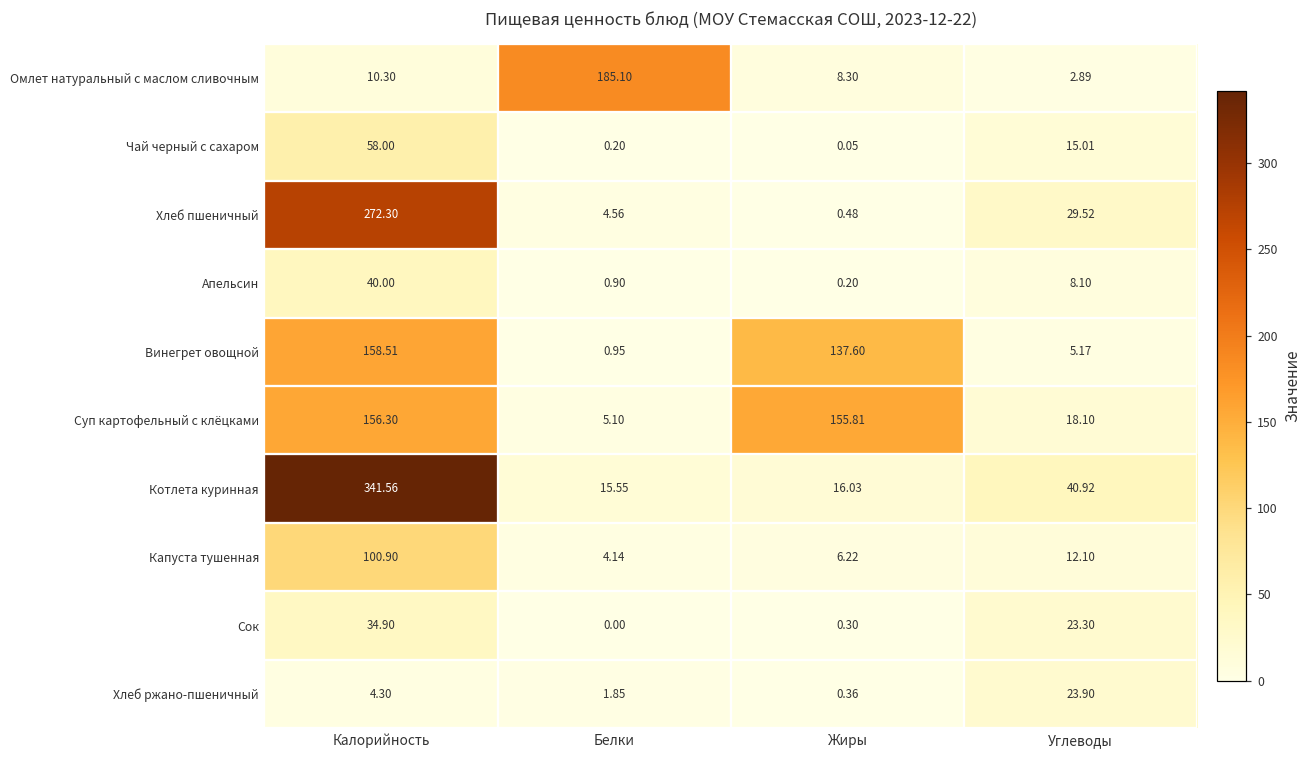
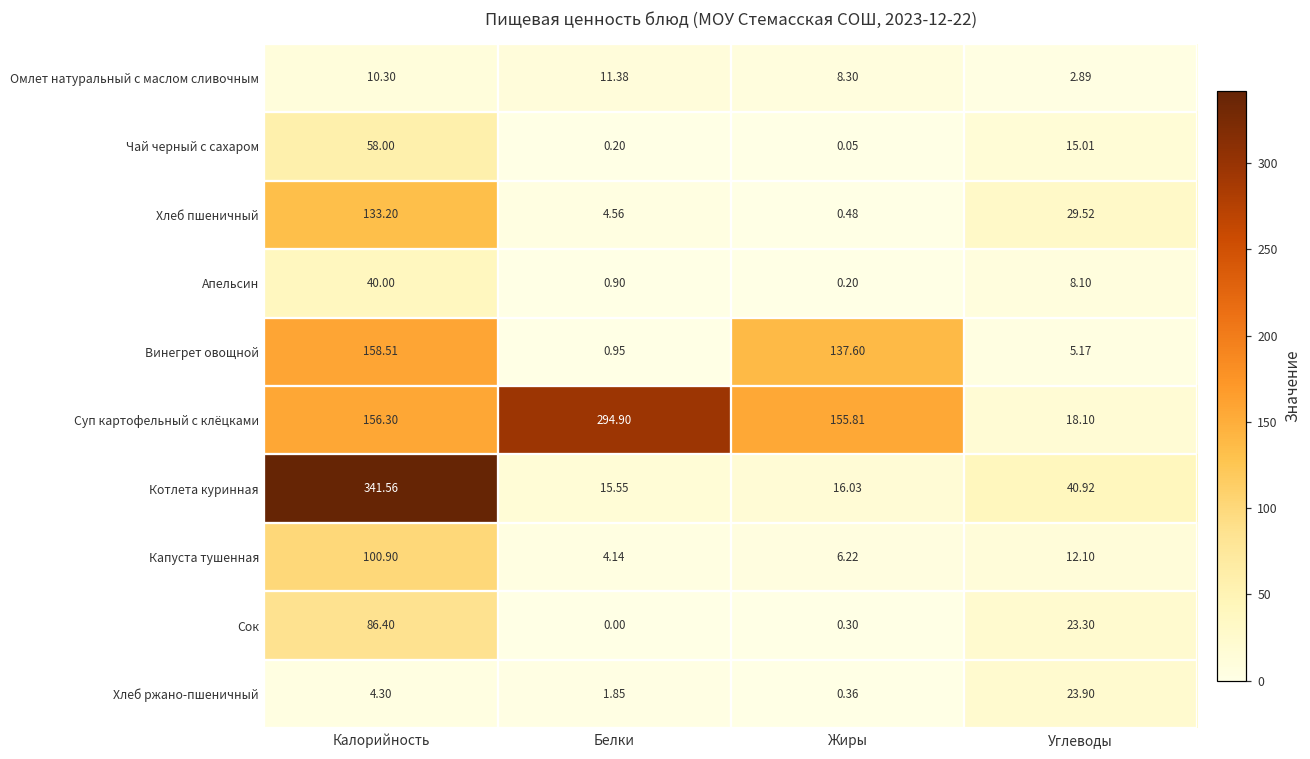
  {
    "Омлет натуральный с маслом сливочным": {
      "Калорийность": 10.30,
-     "Белки": 185.10,
+     "Белки": 11.38,
      "Жиры": 8.30,
      "Углеводы": 2.89
    },
    "Чай черный с сахаром": {
      "Калорийность": 58.00,
      "Белки": 0.20,
      "Жиры": 0.05,
      "Углеводы": 15.01
    },
    "Хлеб пшеничный": {
-     "Калорийность": 272.30,
+     "Калорийность": 133.20,
      "Белки": 4.56,
      "Жиры": 0.48,
      "Углеводы": 29.52
    },
    "Апельсин": {
      "Калорийность": 40.00,
      "Белки": 0.90,
      "Жиры": 0.20,
      "Углеводы": 8.10
    },
    "Винегрет овощной": {
      "Калорийность": 158.51,
      "Белки": 0.95,
      "Жиры": 137.60,
      "Углеводы": 5.17
    },
    "Суп картофельный с клёцками": {
      "Калорийность": 156.30,
-     "Белки": 5.10,
+     "Белки": 294.90,
      "Жиры": 155.81,
      "Углеводы": 18.10
    },
    "Котлета куринная": {
      "Калорийность": 341.56,
      "Белки": 15.55,
      "Жиры": 16.03,
      "Углеводы": 40.92
    },
    "Капуста тушенная": {
      "Калорийность": 100.90,
      "Белки": 4.14,
      "Жиры": 6.22,
      "Углеводы": 12.10
    },
    "Сок": {
-     "Калорийность": 34.90,
+     "Калорийность": 86.40,
      "Белки": 0.00,
      "Жиры": 0.30,
      "Углеводы": 23.30
    },
    "Хлеб ржано-пшеничный": {
      "Калорийность": 4.30,
      "Белки": 1.85,
      "Жиры": 0.36,
      "Углеводы": 23.90
    }
  }
